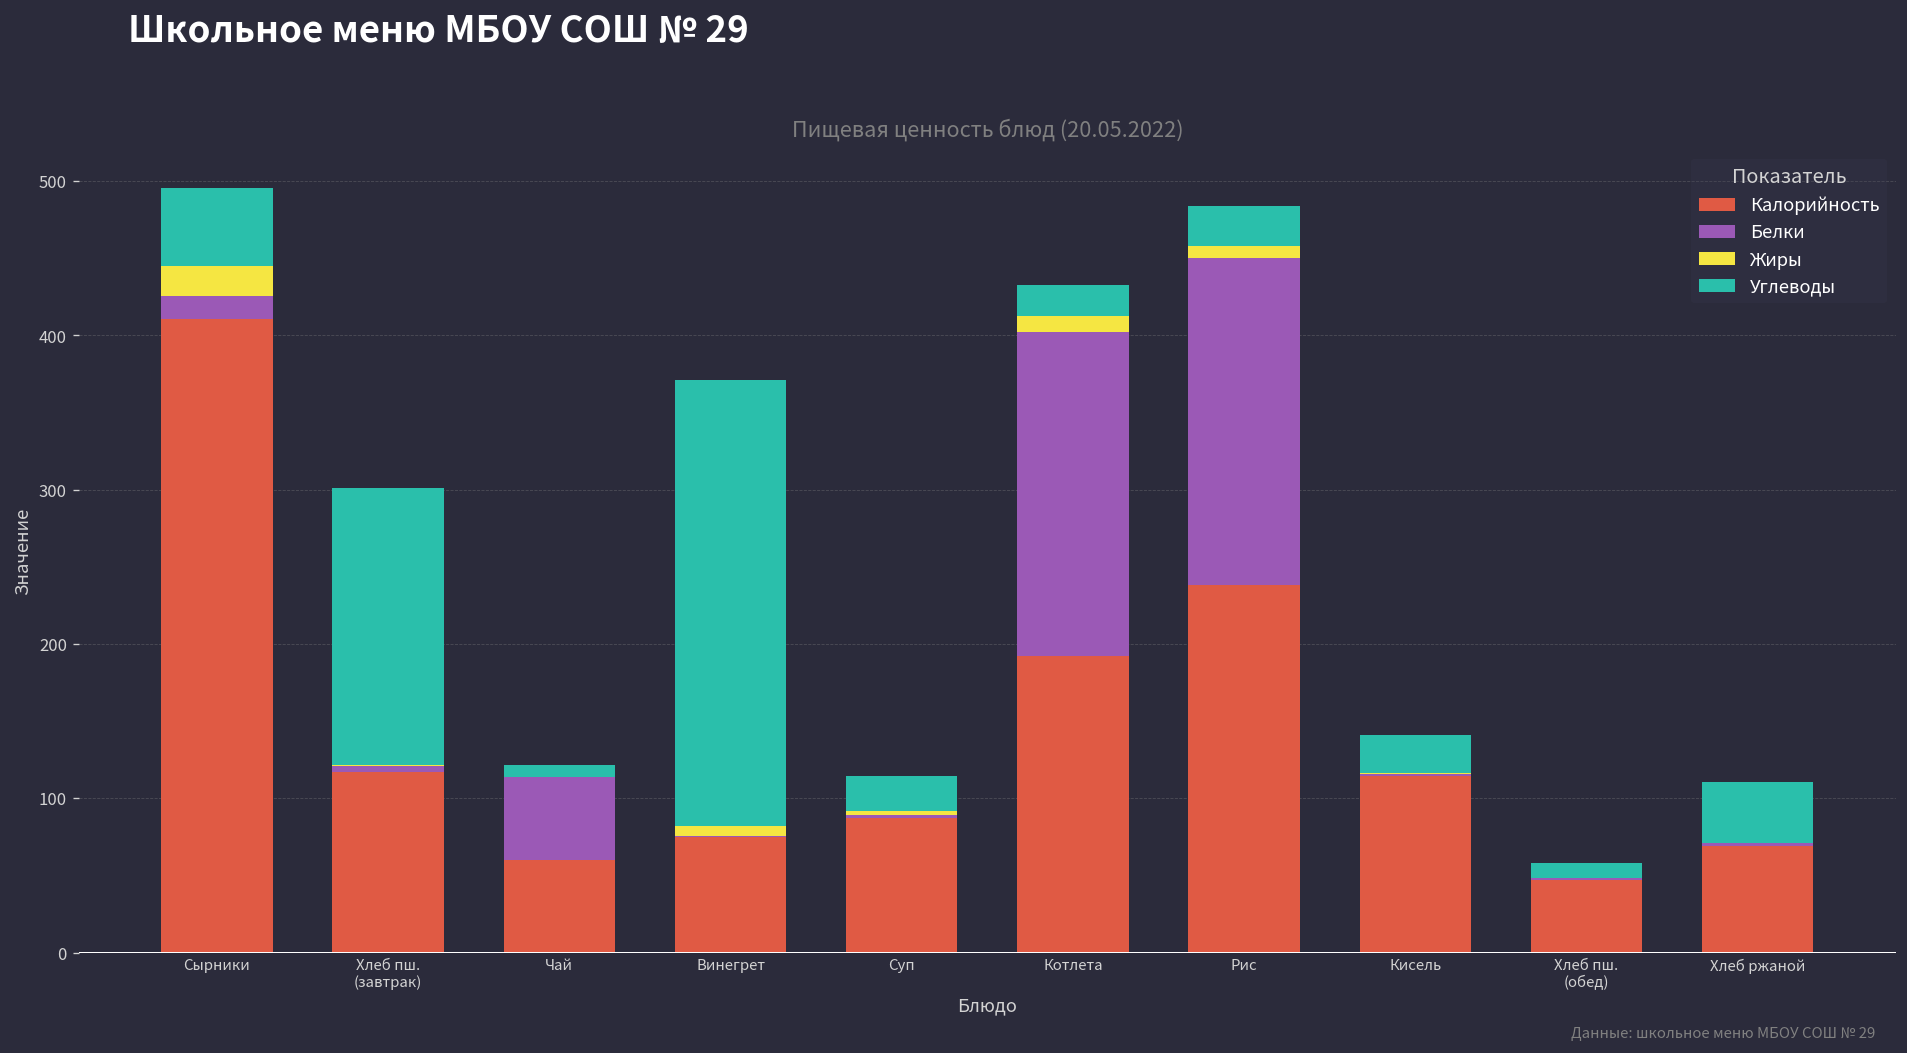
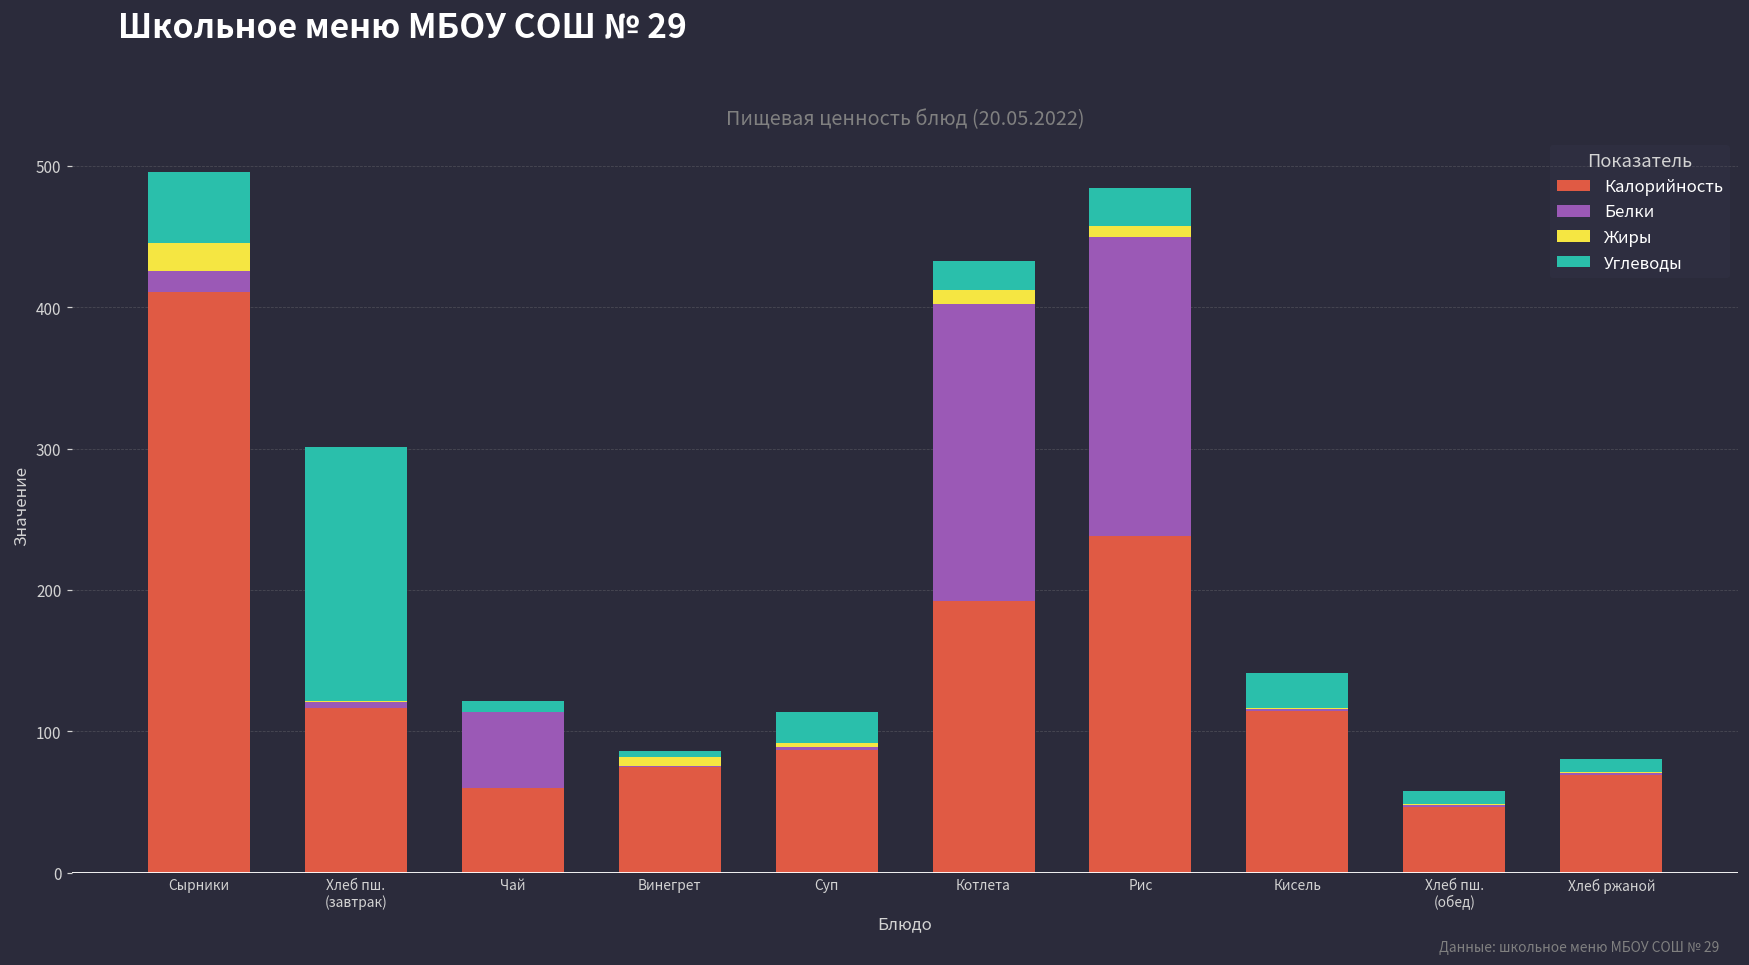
  {
    "Белки": {
      "Сырники": 15,
      "Хлеб пш. (завтрак)": 4,
      "Чай": 54,
      "Суп": 2,
      "Котлета": 210,
      "Рис": 212
    },
    "Жиры": {
      "Сырники": 19,
      "Винегрет": 6,
      "Суп": 2,
      "Котлета": 10,
      "Рис": 8
    },
    "Углеводы": {
      "Сырники": 51,
      "Хлеб пш. (завтрак)": 180,
      "Чай": 8,
-     "Винегрет": 290,
+     "Винегрет": 4,
      "Суп": 23,
      "Котлета": 20,
      "Рис": 26,
      "Кисель": 25,
      "Хлеб пш. (обед)": 10,
-     "Хлеб ржаной": 39
+     "Хлеб ржаной": 10
    }
  }
